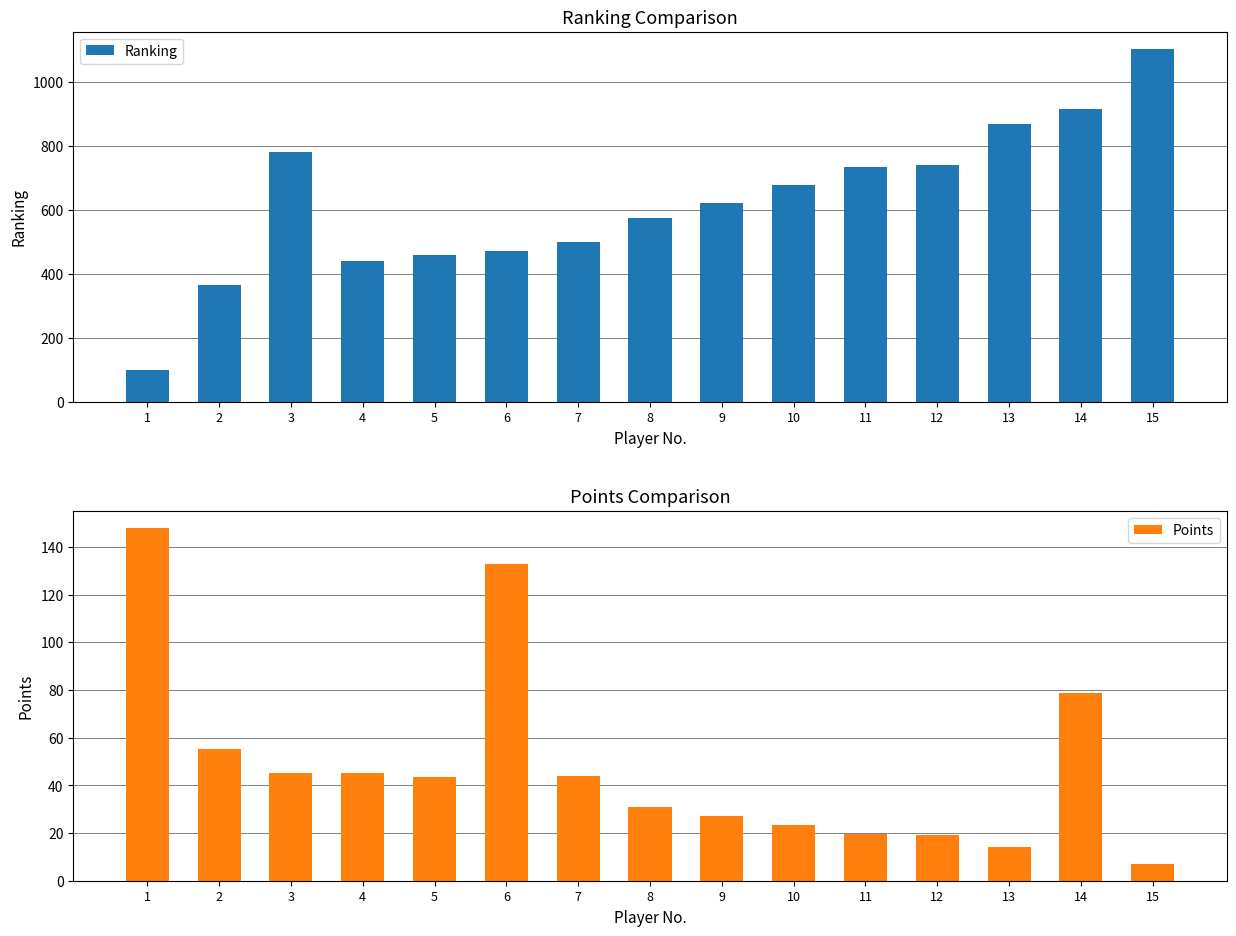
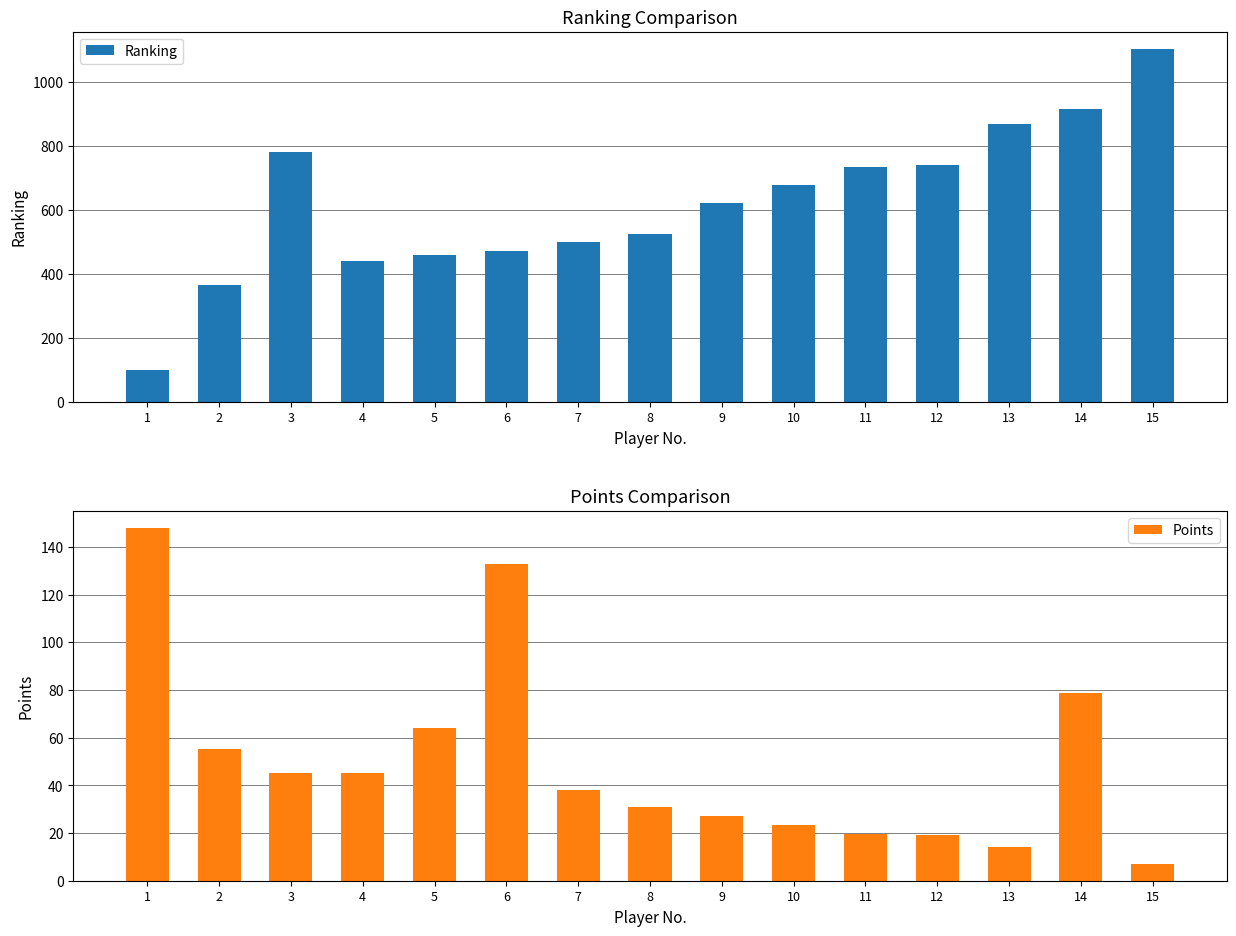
  {
    "Ranking Comparison": {
      "1": 100,
      "2": 360,
      "3": 780,
      "4": 440,
      "5": 460,
      "6": 470,
      "7": 500,
-     "8": 570,
+     "8": 530,
      "9": 620,
      "10": 680,
      "11": 740,
      "12": 740,
      "13": 870,
      "14": 920,
      "15": 1100
    },
    "Points Comparison": {
      "1": 148,
      "2": 55,
      "3": 45,
      "4": 45,
-     "5": 44,
+     "5": 64,
      "6": 133,
-     "7": 44,
+     "7": 38,
      "8": 31,
      "9": 27,
      "10": 24,
      "11": 20,
      "12": 19,
      "13": 14,
      "14": 79,
      "15": 7
    }
  }
